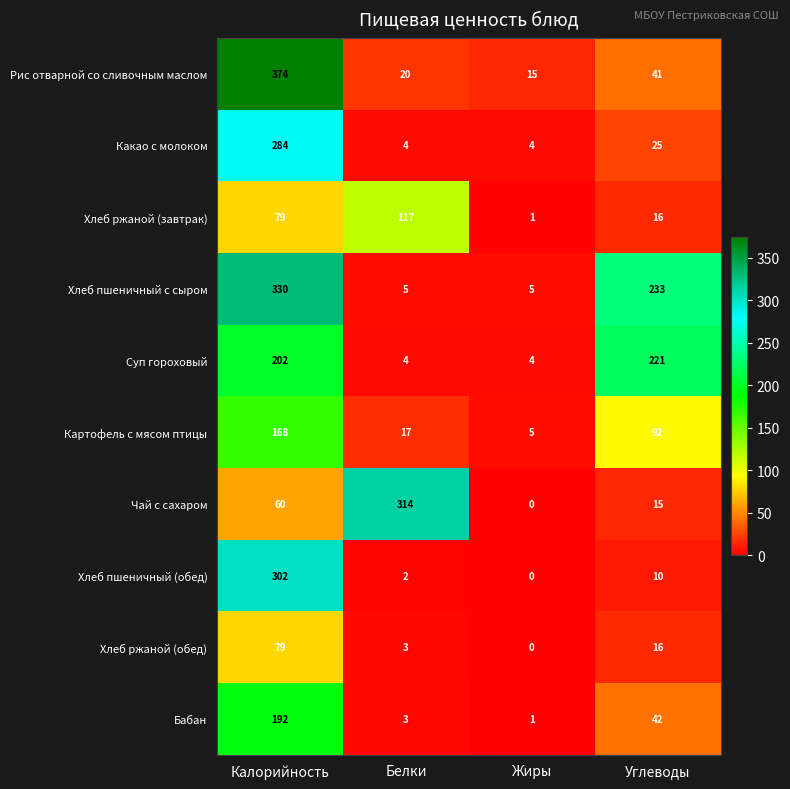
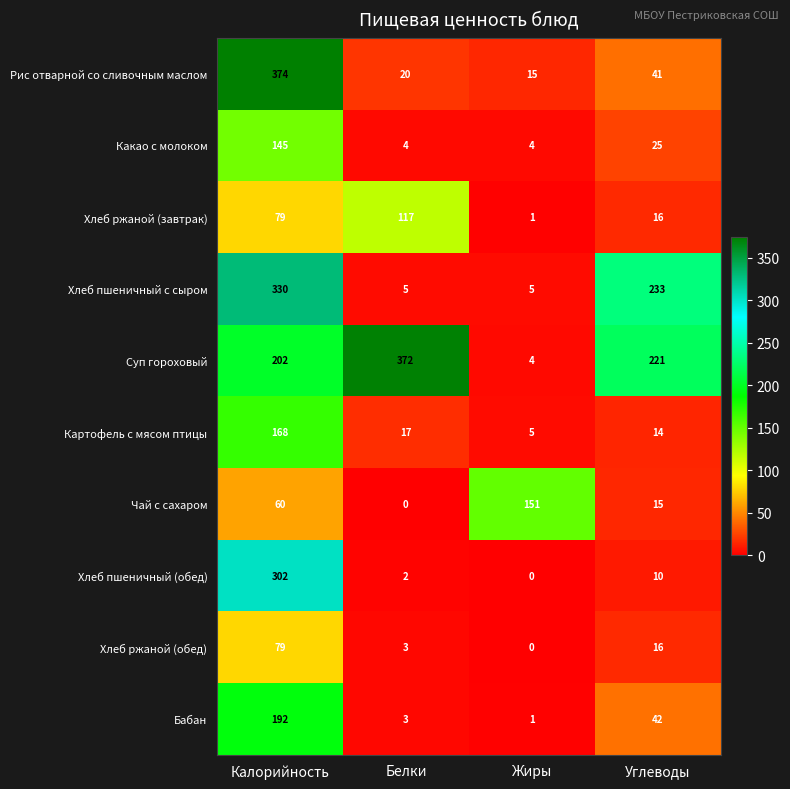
  {
    "Рис отварной со сливочным маслом": {
      "Калорийность": 374,
      "Белки": 20,
      "Жиры": 15,
      "Углеводы": 41
    },
    "Какао с молоком": {
-     "Калорийность": 284,
+     "Калорийность": 145,
      "Белки": 4,
      "Жиры": 4,
      "Углеводы": 25
    },
    "Хлеб ржаной (завтрак)": {
      "Калорийность": 79,
      "Белки": 117,
      "Жиры": 1,
      "Углеводы": 16
    },
    "Хлеб пшеничный с сыром": {
      "Калорийность": 330,
      "Белки": 5,
      "Жиры": 5,
      "Углеводы": 233
    },
    "Суп гороховый": {
      "Калорийность": 202,
-     "Белки": 4,
+     "Белки": 372,
      "Жиры": 4,
      "Углеводы": 221
    },
    "Картофель с мясом птицы": {
      "Калорийность": 168,
      "Белки": 17,
      "Жиры": 5,
-     "Углеводы": 92
+     "Углеводы": 14
    },
    "Чай с сахаром": {
      "Калорийность": 60,
-     "Белки": 314,
-     "Жиры": 0,
+     "Белки": 0,
+     "Жиры": 151,
      "Углеводы": 15
    },
    "Хлеб пшеничный (обед)": {
      "Калорийность": 302,
      "Белки": 2,
      "Жиры": 0,
      "Углеводы": 10
    },
    "Хлеб ржаной (обед)": {
      "Калорийность": 79,
      "Белки": 3,
      "Жиры": 0,
      "Углеводы": 16
    },
    "Бабан": {
      "Калорийность": 192,
      "Белки": 3,
      "Жиры": 1,
      "Углеводы": 42
    }
  }
